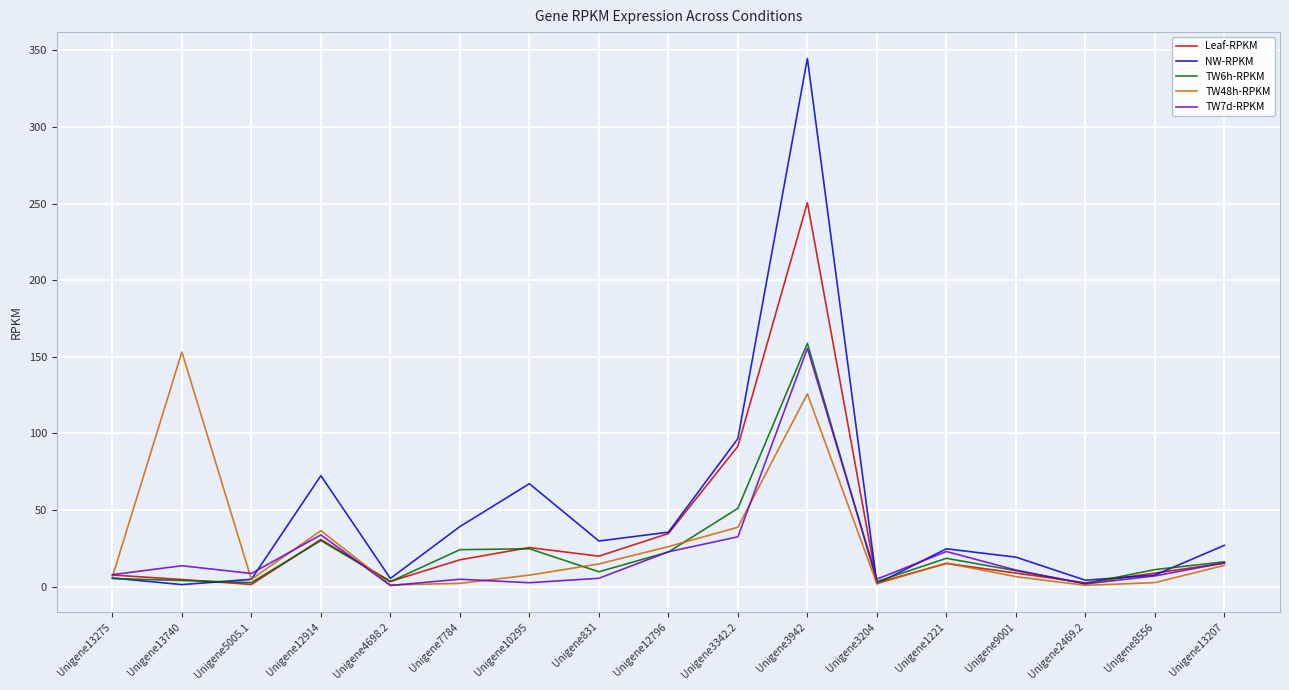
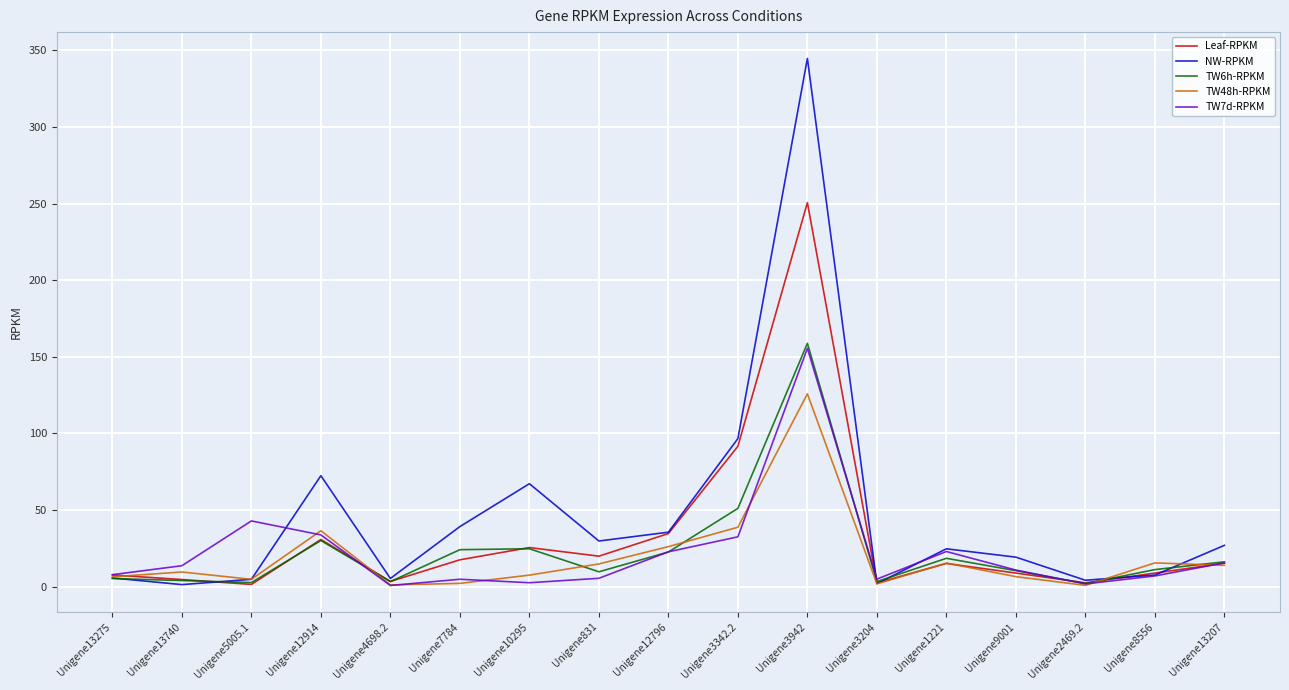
  {
    "Leaf-RPKM": {
      "Unigene7784": 18,
      "Unigene831": 20,
      "Unigene3342.2": 92,
      "Unigene3942": 251
    },
    "NW-RPKM": {
      "Unigene13740": 1,
      "Unigene12914": 72,
      "Unigene4698.2": 5,
      "Unigene7784": 39,
      "Unigene10295": 67,
      "Unigene831": 30,
      "Unigene3342.2": 97,
      "Unigene3942": 345,
      "Unigene1221": 25,
      "Unigene9001": 19,
      "Unigene2469.2": 4,
      "Unigene13207": 27
    },
    "TW6h-RPKM": {
      "Unigene7784": 24,
      "Unigene831": 10,
      "Unigene3342.2": 51,
      "Unigene3942": 159,
      "Unigene1221": 19,
      "Unigene8556": 11
    },
    "TW48h-RPKM": {
-     "Unigene13740": 153,
+     "Unigene13740": 10,
      "Unigene12914": 37,
      "Unigene7784": 2,
      "Unigene10295": 8,
      "Unigene831": 15,
      "Unigene12796": 26,
      "Unigene3342.2": 39,
      "Unigene3942": 126,
      "Unigene9001": 7,
-     "Unigene8556": 3
+     "Unigene8556": 16
    },
    "TW7d-RPKM": {
      "Unigene13740": 14,
-     "Unigene5005.1": 9,
+     "Unigene5005.1": 43,
      "Unigene12914": 34,
      "Unigene7784": 5,
      "Unigene10295": 3,
      "Unigene831": 5,
      "Unigene3342.2": 33,
      "Unigene3942": 156,
      "Unigene1221": 23
    }
  }
